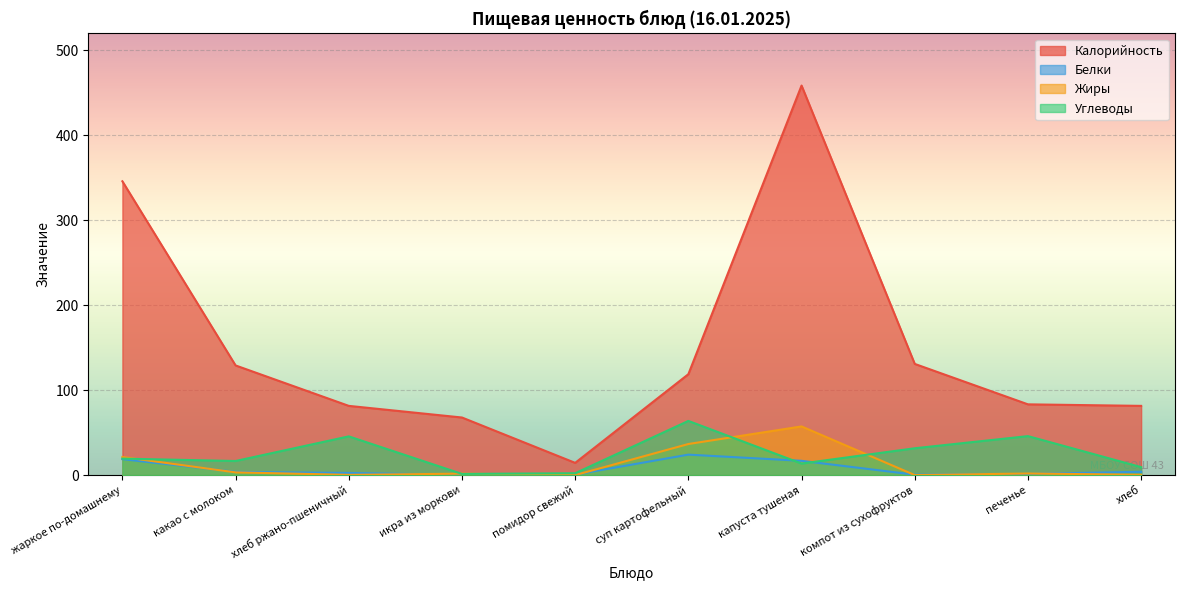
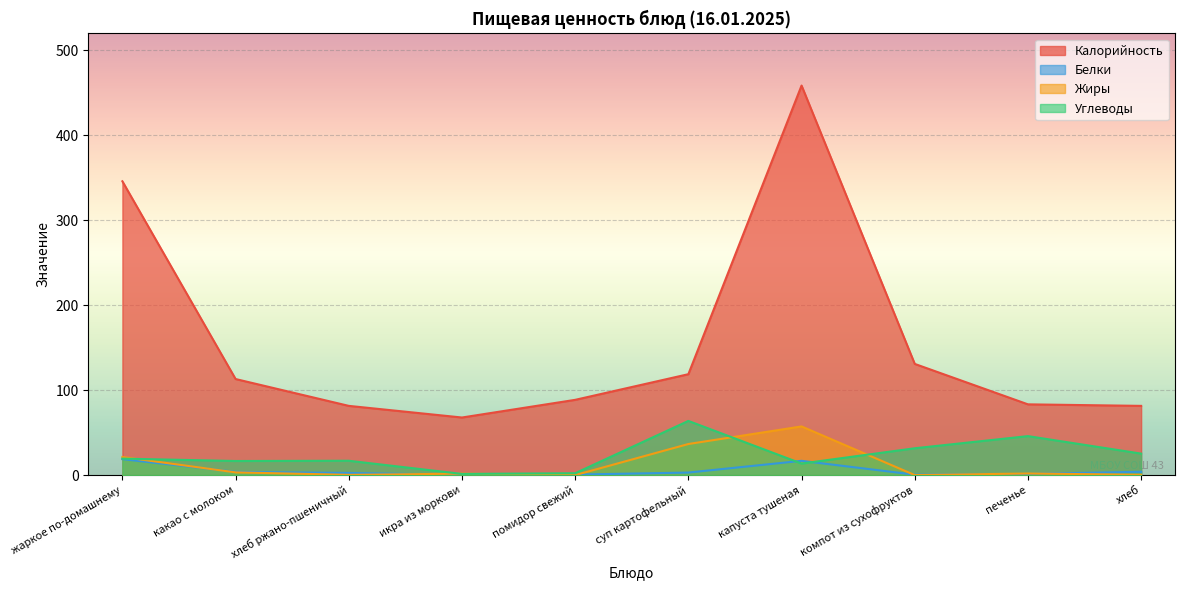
  {
    "Калорийность": {
      "жаркое по-домашнему": 350,
-     "какао с молоком": 130,
+     "какао с молоком": 110,
      "хлеб ржано-пшеничный": 80,
      "икра из моркови": 70,
-     "помидор свежий": 10,
+     "помидор свежий": 90,
      "суп картофельный": 120,
      "капуста тушеная": 460,
      "компот из сухофруктов": 130,
      "печенье": 80,
      "хлеб": 80
    },
    "Белки": {
-     "суп картофельный": 20,
+     "суп картофельный": 0,
      "капуста тушеная": 20,
      "хлеб": 0
    },
    "Жиры": {
      "суп картофельный": 40,
      "капуста тушеная": 60,
      "хлеб": 0
    },
    "Углеводы": {
      "какао с молоком": 20,
-     "хлеб ржано-пшеничный": 50,
+     "хлеб ржано-пшеничный": 20,
      "суп картофельный": 60,
      "капуста тушеная": 10,
      "компот из сухофруктов": 30,
      "печенье": 50,
-     "хлеб": 10
+     "хлеб": 30
    }
  }
